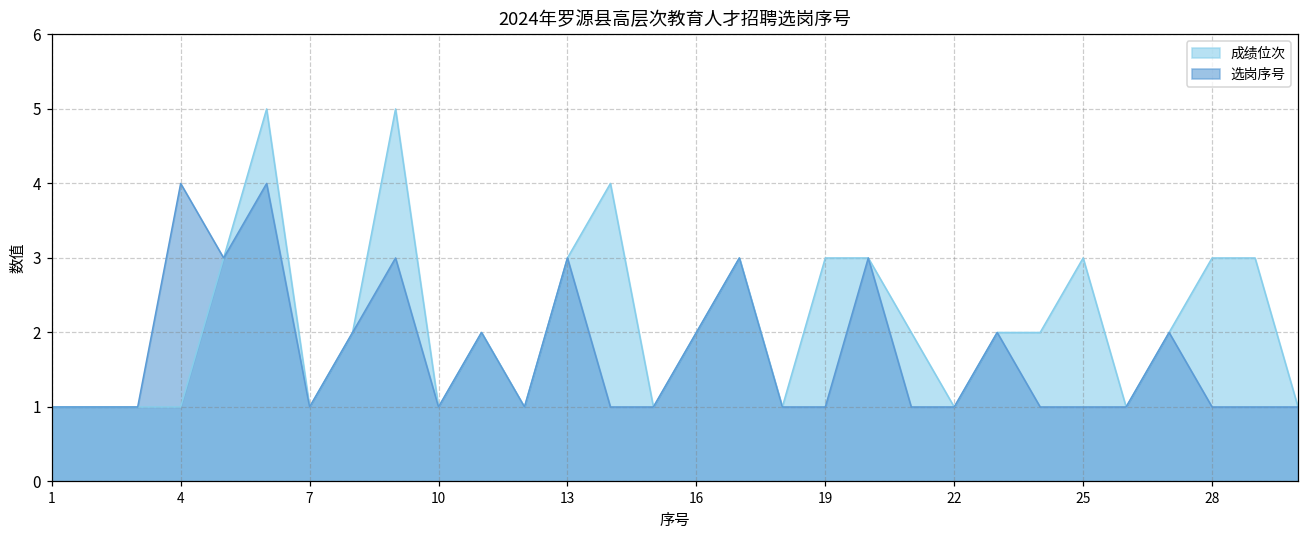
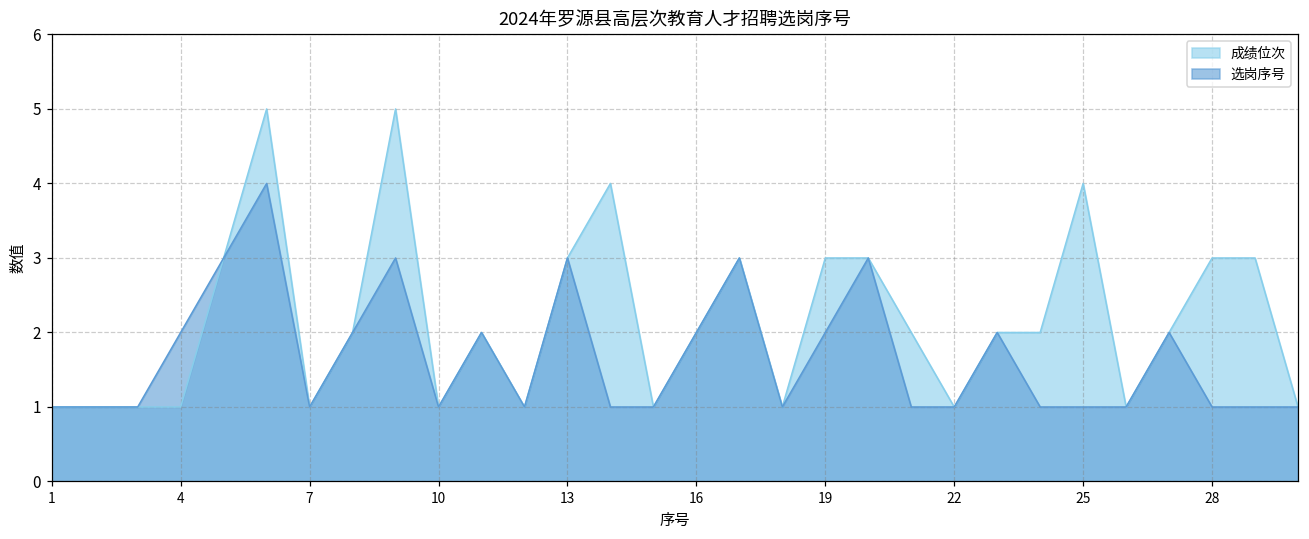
  {
    "成绩位次": {
      "4": 1,
      "19": 3,
-     "25": 3,
+     "25": 4,
      "28": 3
    },
    "选岗序号": {
-     "4": 4,
-     "19": 1,
+     "4": 2,
+     "19": 2,
      "25": 1,
      "28": 1
    }
  }
